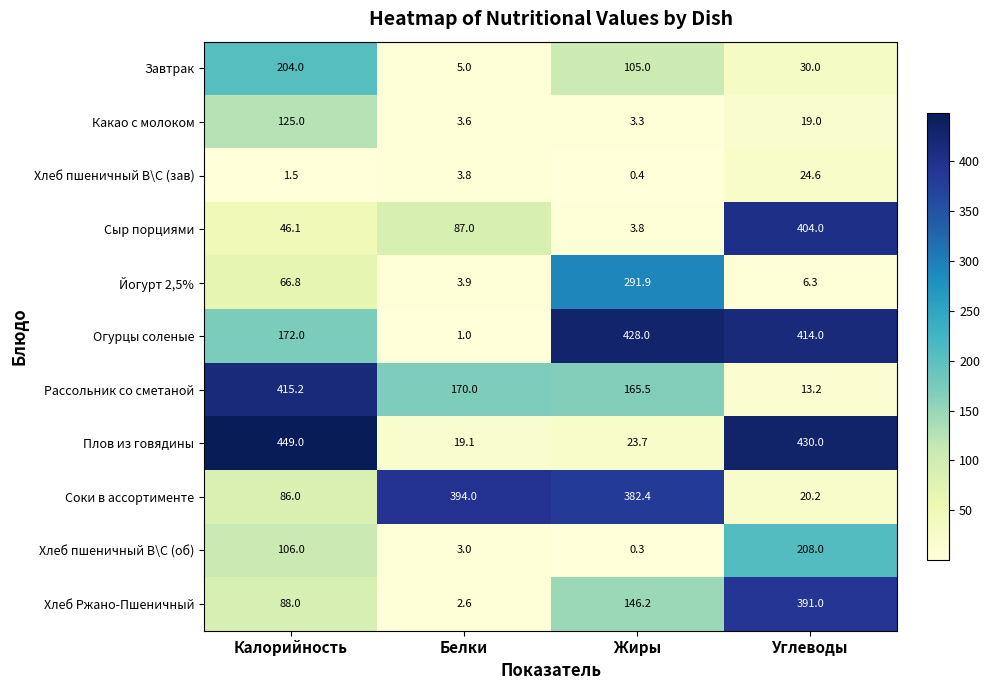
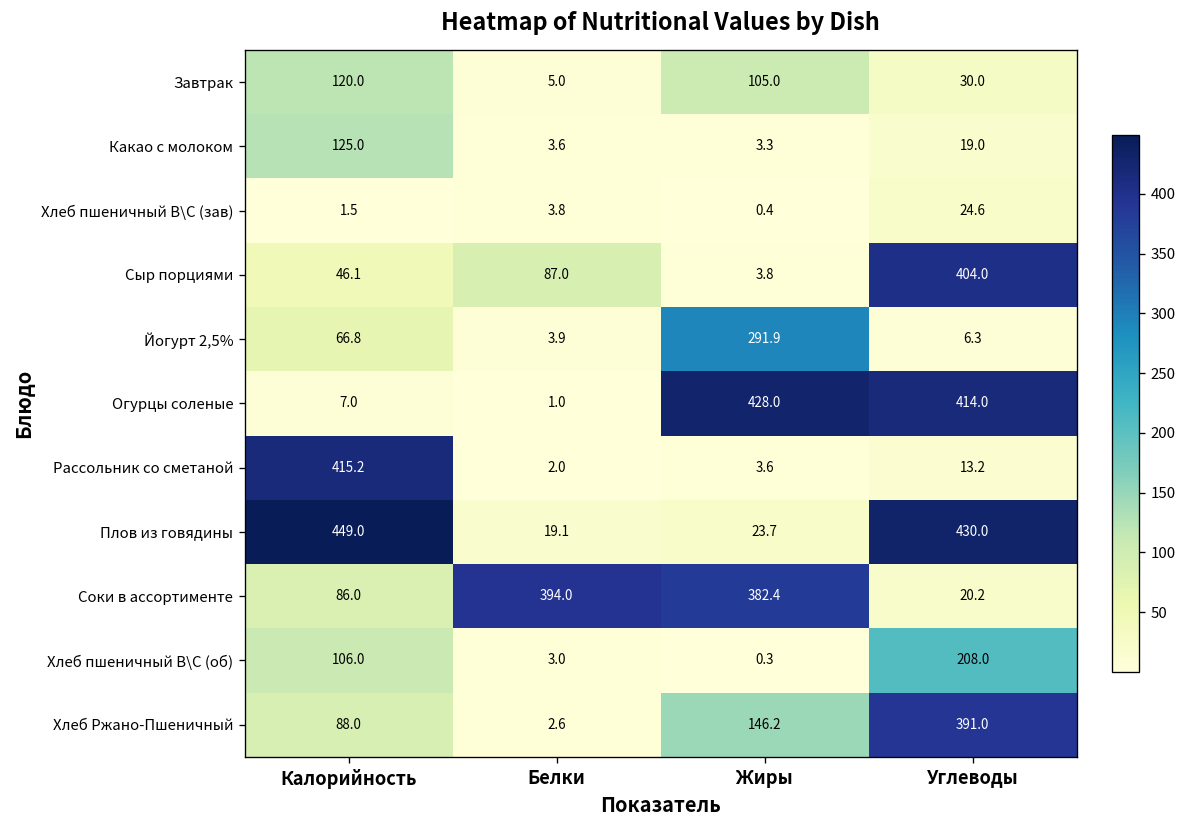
  {
    "Завтрак": {
-     "Калорийность": 204.0,
+     "Калорийность": 120.0,
      "Белки": 5.0,
      "Жиры": 105.0,
      "Углеводы": 30.0
    },
    "Какао с молоком": {
      "Калорийность": 125.0,
      "Белки": 3.6,
      "Жиры": 3.3,
      "Углеводы": 19.0
    },
    "Хлеб пшеничный В\\С (зав)": {
      "Калорийность": 1.5,
      "Белки": 3.8,
      "Жиры": 0.4,
      "Углеводы": 24.6
    },
    "Сыр порциями": {
      "Калорийность": 46.1,
      "Белки": 87.0,
      "Жиры": 3.8,
      "Углеводы": 404.0
    },
    "Йогурт 2,5%": {
      "Калорийность": 66.8,
      "Белки": 3.9,
      "Жиры": 291.9,
      "Углеводы": 6.3
    },
    "Огурцы соленые": {
-     "Калорийность": 172.0,
+     "Калорийность": 7.0,
      "Белки": 1.0,
      "Жиры": 428.0,
      "Углеводы": 414.0
    },
    "Рассольник со сметаной": {
      "Калорийность": 415.2,
-     "Белки": 170.0,
-     "Жиры": 165.5,
+     "Белки": 2.0,
+     "Жиры": 3.6,
      "Углеводы": 13.2
    },
    "Плов из говядины": {
      "Калорийность": 449.0,
      "Белки": 19.1,
      "Жиры": 23.7,
      "Углеводы": 430.0
    },
    "Соки в ассортименте": {
      "Калорийность": 86.0,
      "Белки": 394.0,
      "Жиры": 382.4,
      "Углеводы": 20.2
    },
    "Хлеб пшеничный В\\С (об)": {
      "Калорийность": 106.0,
      "Белки": 3.0,
      "Жиры": 0.3,
      "Углеводы": 208.0
    },
    "Хлеб Ржано-Пшеничный": {
      "Калорийность": 88.0,
      "Белки": 2.6,
      "Жиры": 146.2,
      "Углеводы": 391.0
    }
  }
